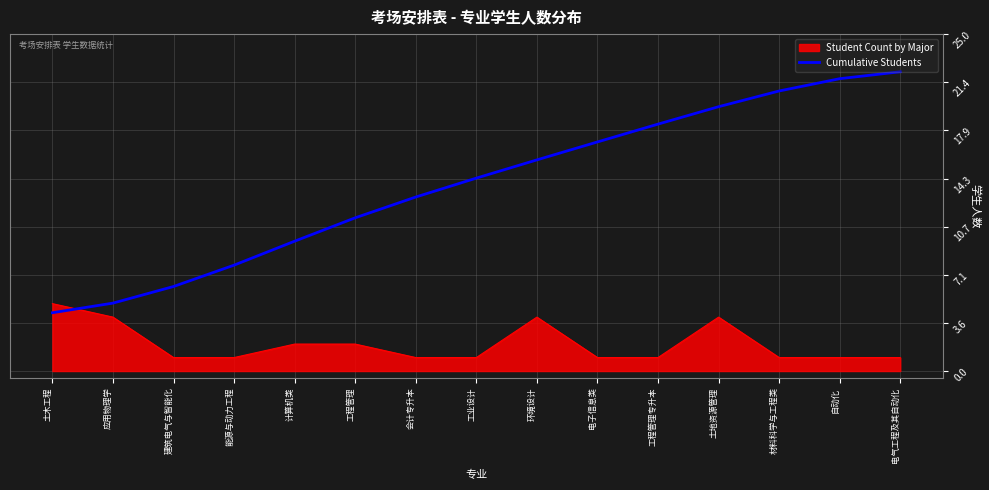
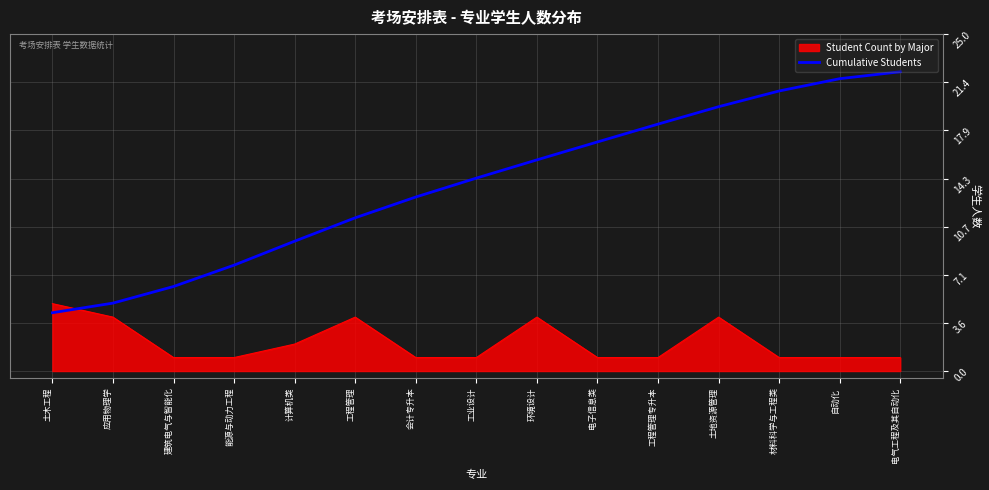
  {
    "Student Count by Major": {
      "土木工程": 5,
      "应用物理学": 4,
      "建筑电气与智能化": 1,
      "能源与动力工程": 1,
      "计算机类": 2,
-     "工程管理": 2,
+     "工程管理": 4,
      "会计专升本": 1,
      "工业设计": 1,
      "环境设计": 4,
      "电子信息类": 1,
      "工程管理专升本": 1,
      "土地资源管理": 4,
      "材料科学与工程类": 1,
      "自动化": 1,
      "电气工程及其自动化": 1
    },
    "Cumulative Students": {
      "土木工程": 4.3,
      "应用物理学": 5,
      "建筑电气与智能化": 6.3,
      "能源与动力工程": 8,
      "计算机类": 9.6,
      "工程管理": 11.4,
      "会计专升本": 13,
      "工业设计": 14.3,
      "环境设计": 15.7,
      "电子信息类": 17,
      "工程管理专升本": 18.3,
      "土地资源管理": 19.6,
      "材料科学与工程类": 20.8,
      "自动化": 21.7,
      "电气工程及其自动化": 22.2
    }
  }
